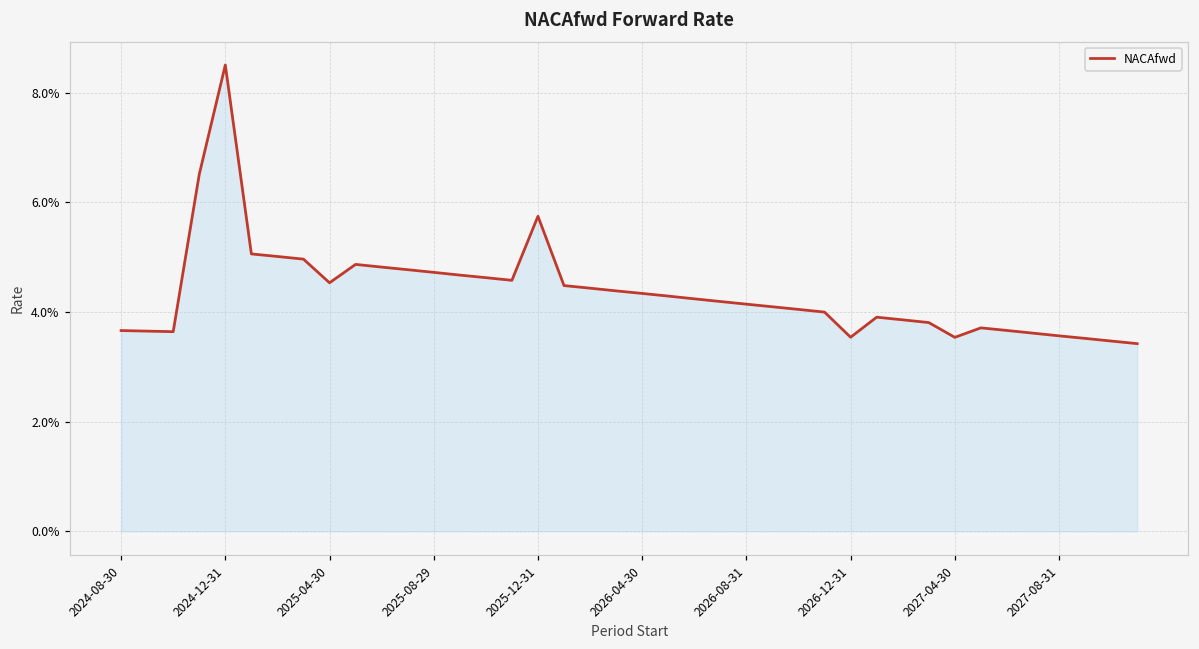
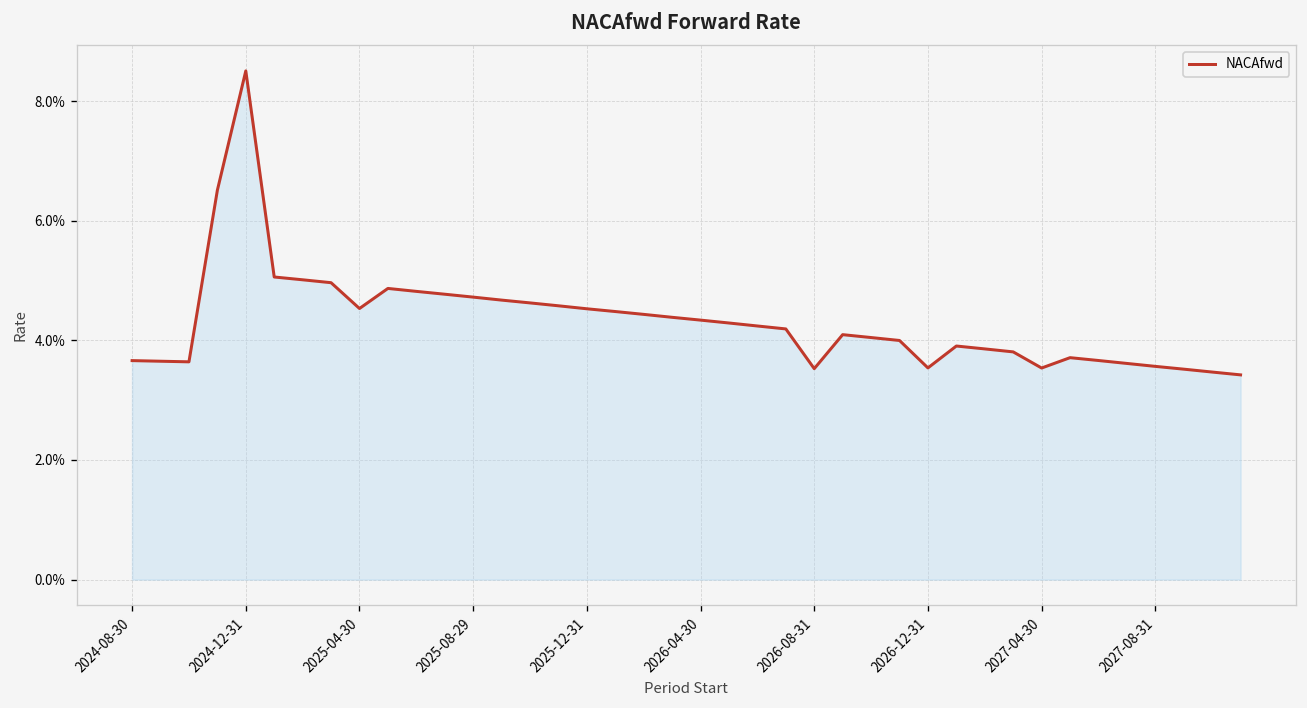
  {
    "2024-08-30": "3.7%",
    "2024-12-31": "8.5%",
    "2025-04-30": "4.5%",
    "2025-08-29": "4.7%",
-   "2025-12-31": "5.7%",
+   "2025-12-31": "4.5%",
    "2026-04-30": "4.3%",
-   "2026-08-31": "4.1%",
+   "2026-08-31": "3.5%",
    "2026-12-31": "3.5%",
    "2027-04-30": "3.5%",
    "2027-08-31": "3.6%"
  }
